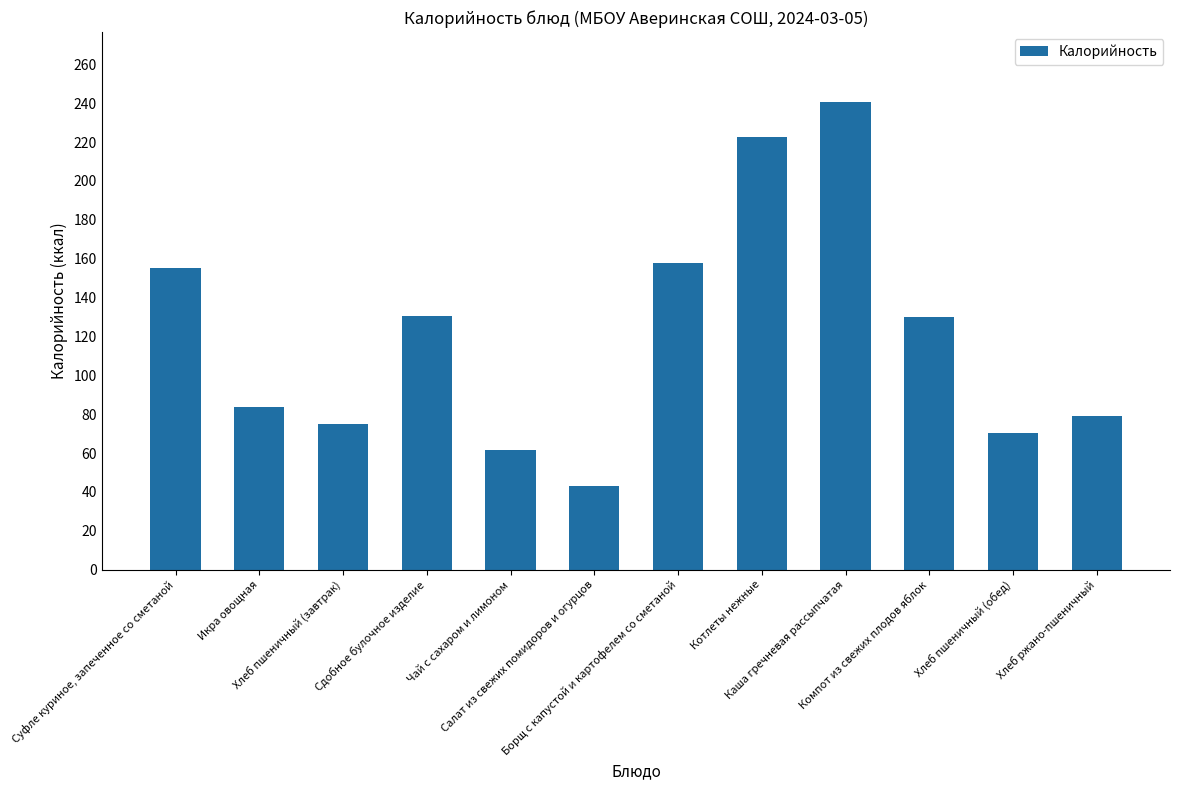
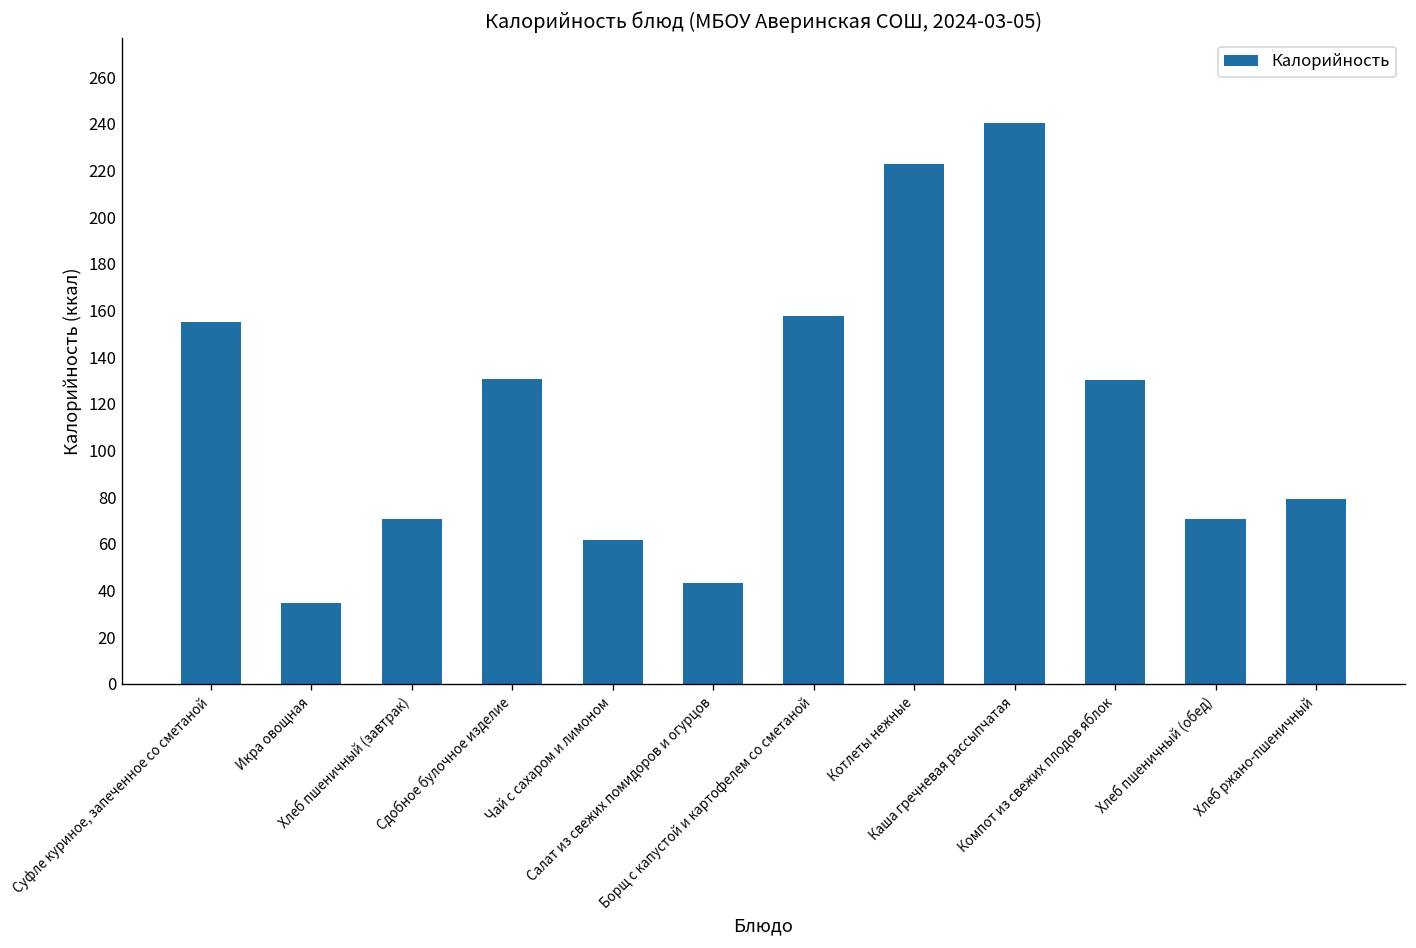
  {
    "Суфле куриное, запеченное со сметаной": 155,
-   "Икра овощная": 84,
-   "Хлеб пшеничный (завтрак)": 75,
+   "Икра овощная": 35,
+   "Хлеб пшеничный (завтрак)": 71,
    "Сдобное булочное изделие": 131,
    "Чай с сахаром и лимоном": 62,
    "Салат из свежих помидоров и огурцов": 43,
    "Борщ с капустой и картофелем со сметаной": 158,
    "Котлеты нежные": 223,
    "Каша гречневая рассыпчатая": 241,
    "Компот из свежих плодов яблок": 130,
    "Хлеб пшеничный (обед)": 71,
    "Хлеб ржано-пшеничный": 79
  }
